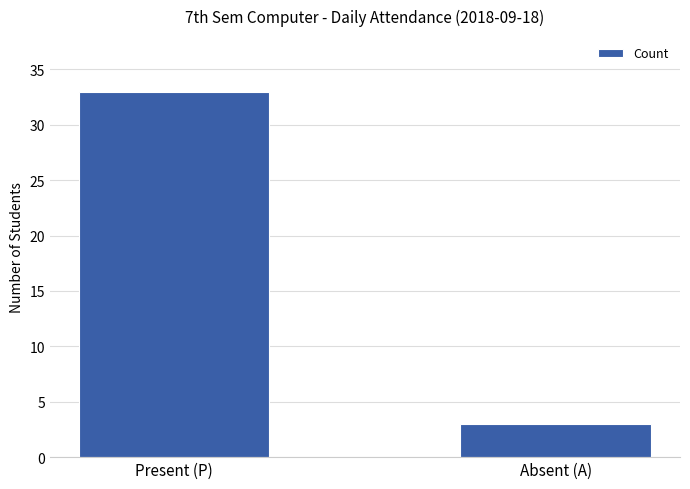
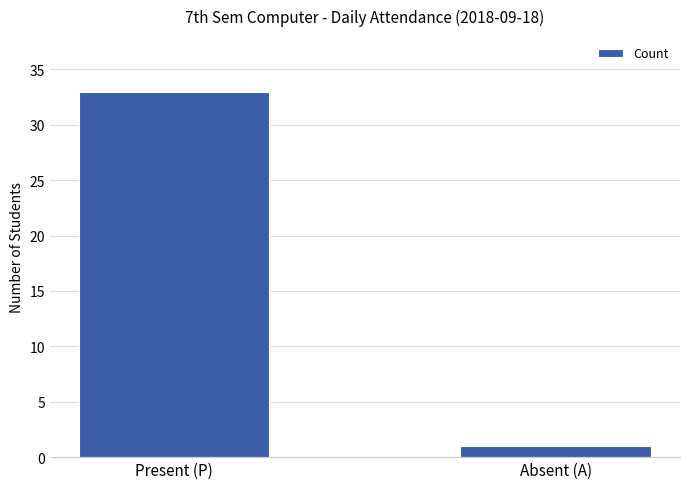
  {
    "Present (P)": 33,
-   "Absent (A)": 3
+   "Absent (A)": 1
  }
